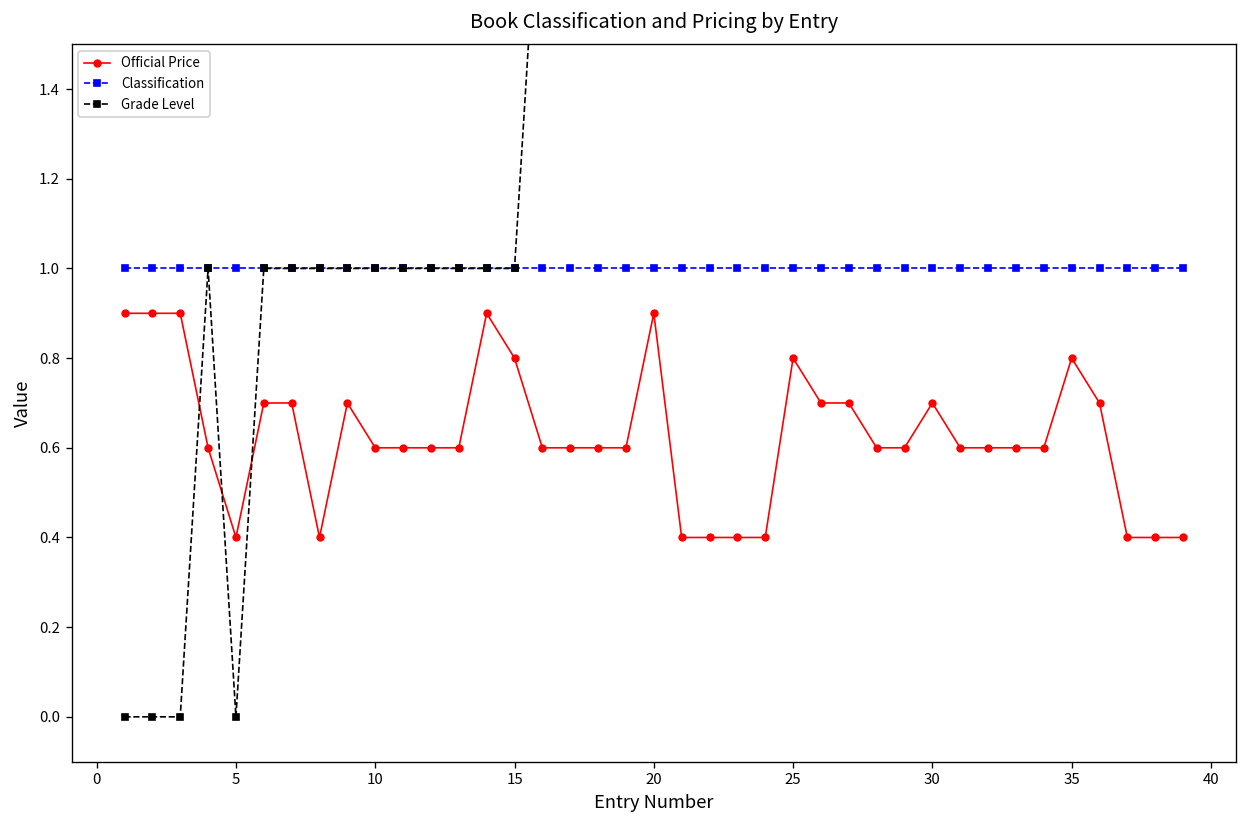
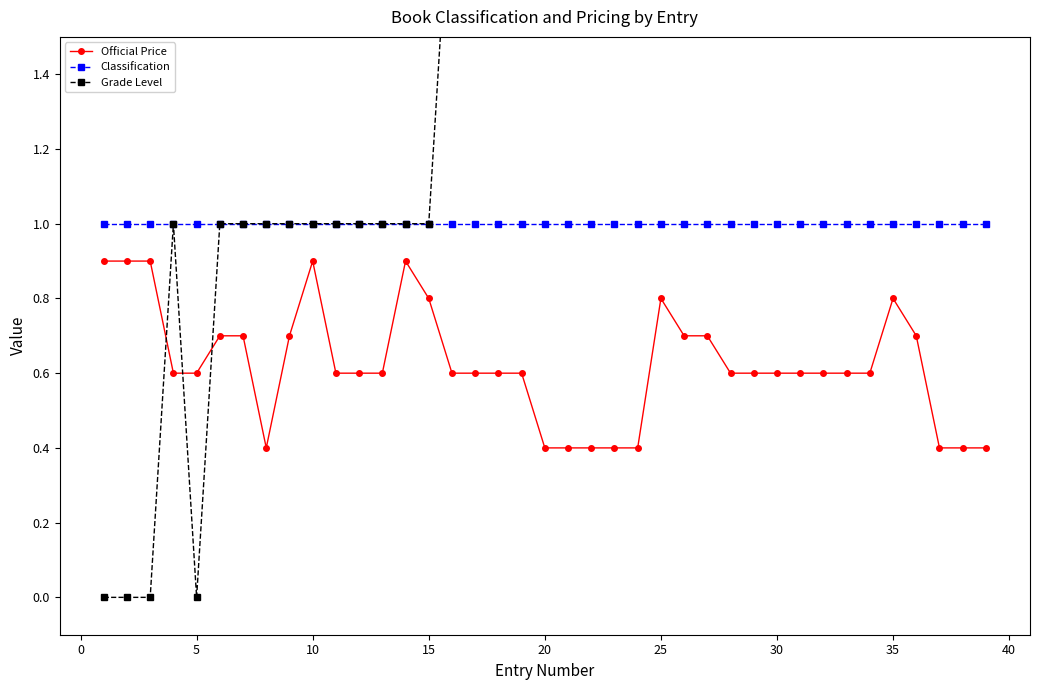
  {
    "Official Price": {
-     "5": 0.4,
-     "10": 0.6,
+     "5": 0.6,
+     "10": 0.9,
      "15": 0.8,
-     "20": 0.9,
+     "20": 0.4,
      "25": 0.8,
-     "30": 0.7,
+     "30": 0.6,
      "35": 0.8
    },
    "Classification": {
      "5": 1.0,
      "20": 1.0,
      "25": 1.0,
      "30": 1.0,
      "35": 1.0
    },
    "Grade Level": {
      "5": 0.0
    }
  }
